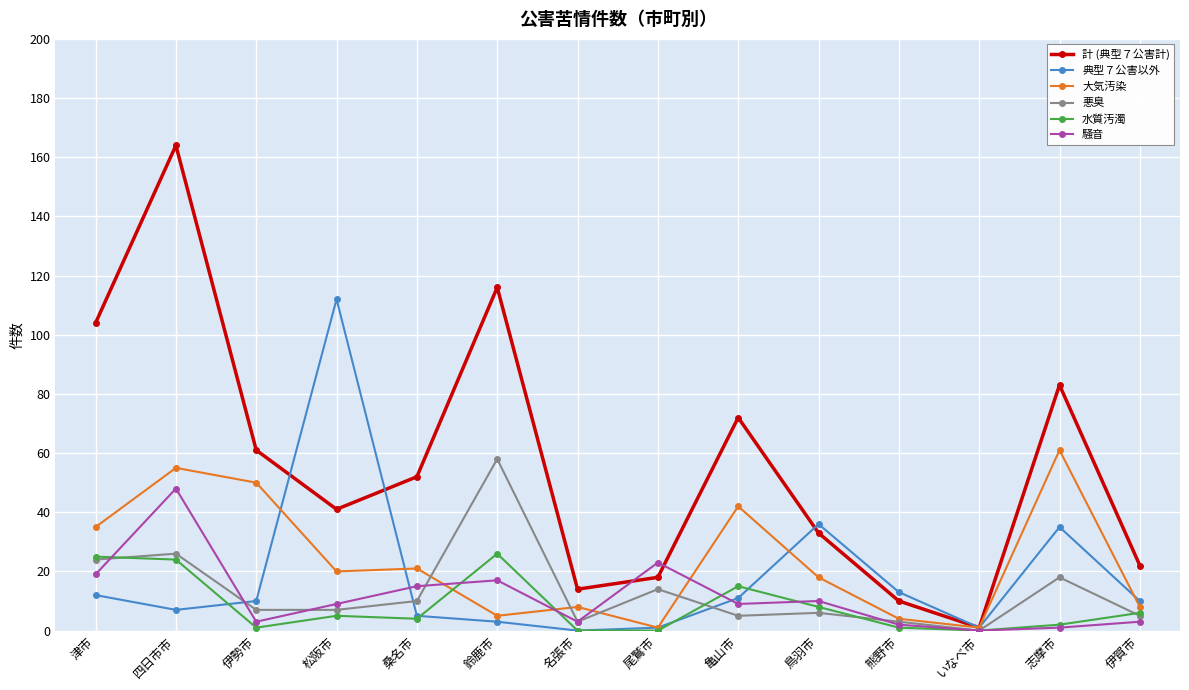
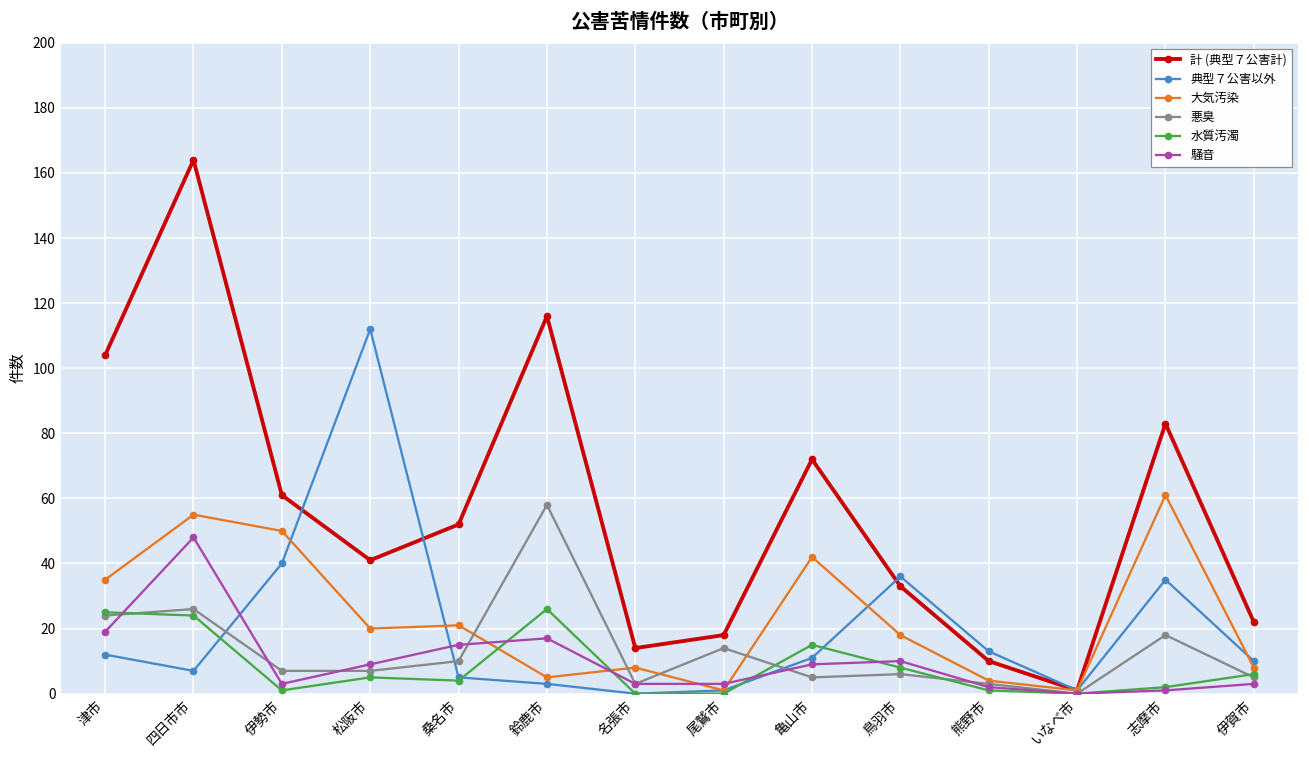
  {
    "計 (典型７公害計)": {
      "津市": 104,
      "四日市市": 164,
      "伊勢市": 61,
      "松阪市": 41,
      "桑名市": 52,
      "鈴鹿市": 116,
      "名張市": 14,
      "尾鷲市": 18,
      "亀山市": 72,
      "鳥羽市": 33,
      "熊野市": 10,
      "志摩市": 83,
      "伊賀市": 22
    },
    "典型７公害以外": {
      "津市": 12,
      "四日市市": 7,
-     "伊勢市": 10,
+     "伊勢市": 40,
      "松阪市": 112,
      "桑名市": 5,
      "鈴鹿市": 3,
      "亀山市": 11,
      "鳥羽市": 36,
      "熊野市": 13,
      "志摩市": 35,
      "伊賀市": 10
    },
    "大気汚染": {
      "津市": 35,
      "四日市市": 55,
      "伊勢市": 50,
      "松阪市": 20,
      "桑名市": 21,
      "鈴鹿市": 5,
      "名張市": 8,
      "亀山市": 42,
      "鳥羽市": 18,
      "熊野市": 4,
      "志摩市": 61,
      "伊賀市": 8
    },
    "悪臭": {
      "津市": 24,
      "四日市市": 26,
      "伊勢市": 7,
      "松阪市": 7,
      "桑名市": 10,
      "鈴鹿市": 58,
      "尾鷲市": 14,
      "亀山市": 5,
      "鳥羽市": 6,
      "熊野市": 3,
      "志摩市": 18,
      "伊賀市": 5
    },
    "水質汚濁": {
      "津市": 25,
      "四日市市": 24,
      "伊勢市": 1,
      "松阪市": 5,
      "桑名市": 4,
      "鈴鹿市": 26,
      "尾鷲市": 0,
      "亀山市": 15,
      "鳥羽市": 8,
      "熊野市": 1,
      "志摩市": 2,
      "伊賀市": 6
    },
    "騒音": {
      "津市": 19,
      "四日市市": 48,
      "伊勢市": 3,
      "松阪市": 9,
      "桑名市": 15,
      "鈴鹿市": 17,
-     "尾鷲市": 23,
+     "尾鷲市": 3,
      "亀山市": 9,
      "鳥羽市": 10,
      "熊野市": 2,
      "志摩市": 1,
      "伊賀市": 3
    }
  }
